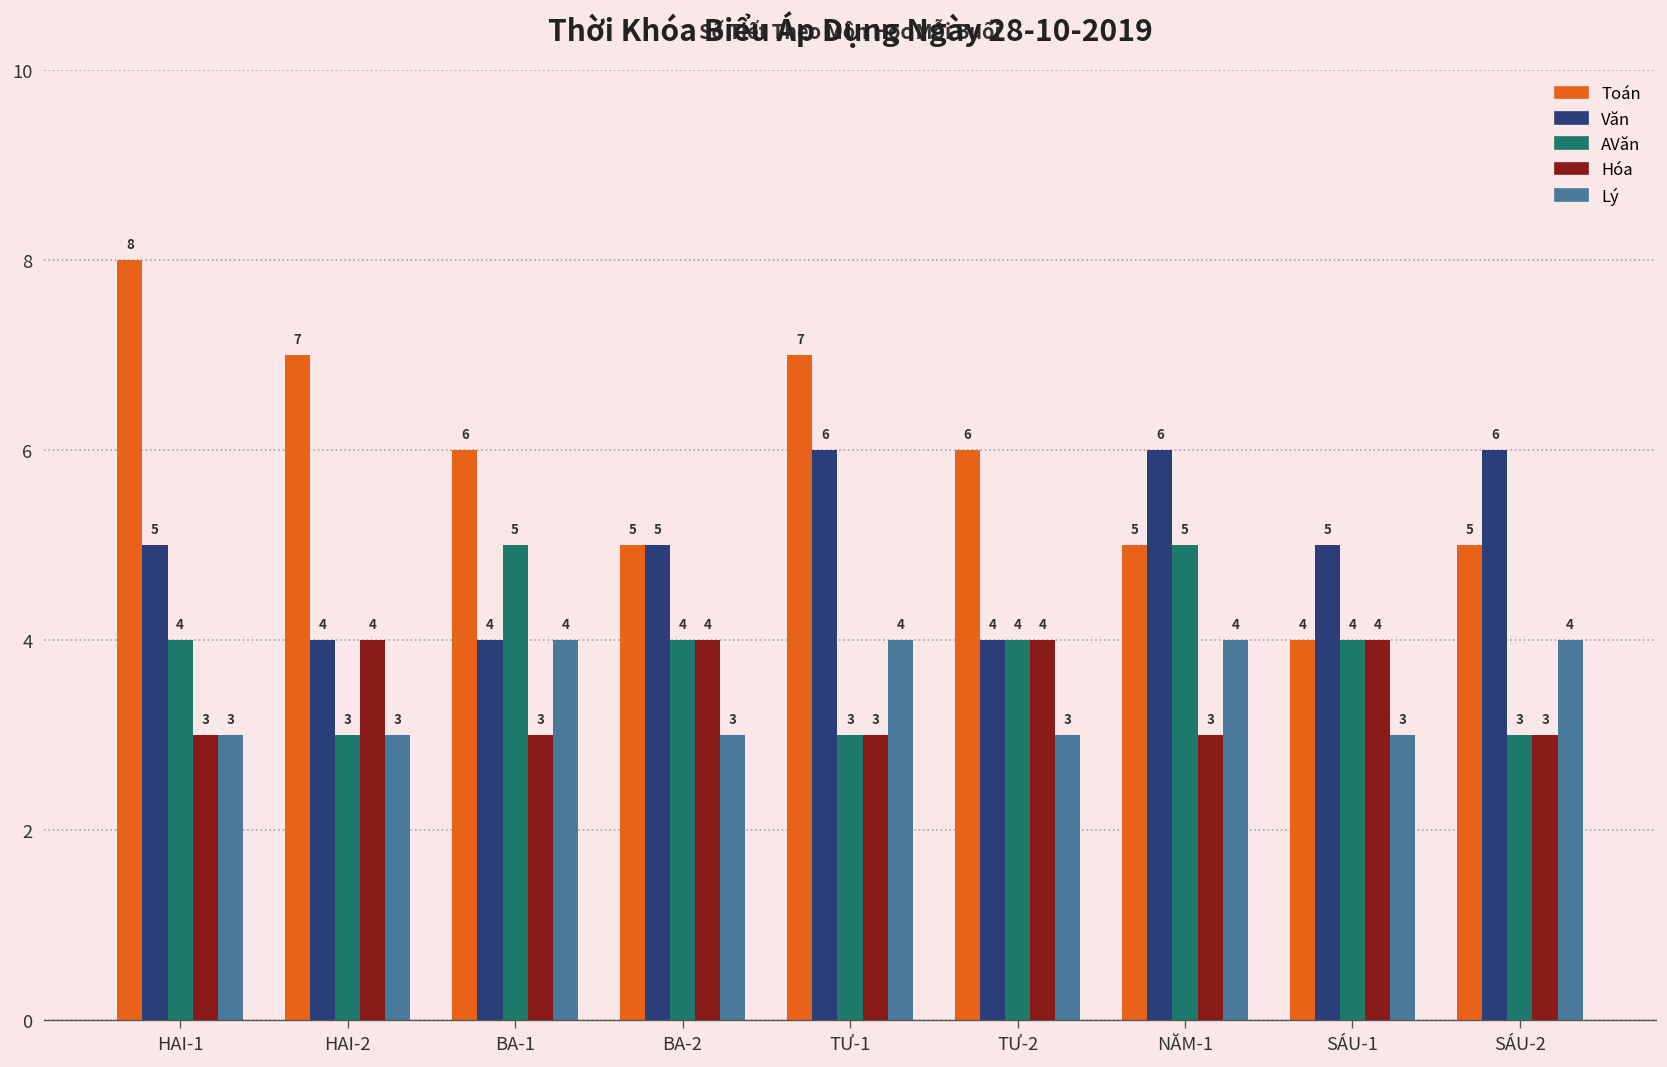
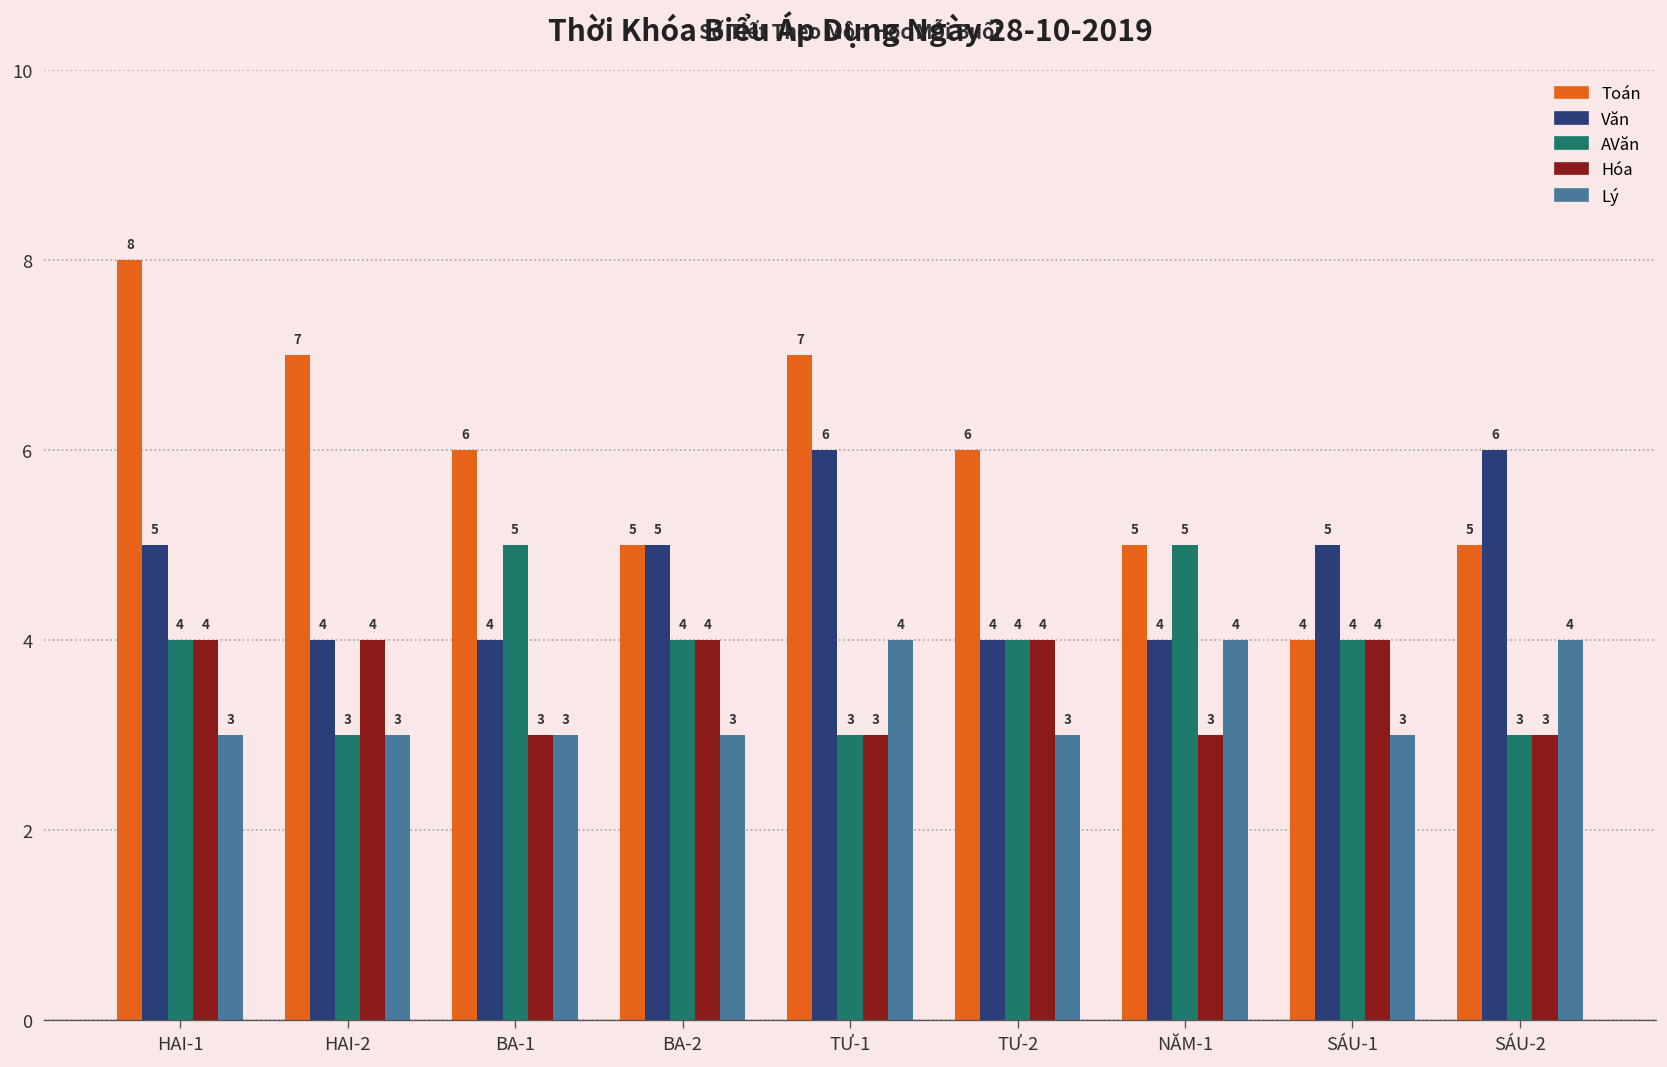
  {
    "Toán": {
      "HAI-1": 8,
      "HAI-2": 7,
      "BA-1": 6,
      "BA-2": 5,
      "TƯ-1": 7,
      "TƯ-2": 6,
      "NĂM-1": 5,
      "SÁU-1": 4,
      "SÁU-2": 5
    },
    "Văn": {
      "HAI-1": 5,
      "HAI-2": 4,
      "BA-1": 4,
      "BA-2": 5,
      "TƯ-1": 6,
      "TƯ-2": 4,
-     "NĂM-1": 6,
+     "NĂM-1": 4,
      "SÁU-1": 5,
      "SÁU-2": 6
    },
    "AVăn": {
      "HAI-1": 4,
      "HAI-2": 3,
      "BA-1": 5,
      "BA-2": 4,
      "TƯ-1": 3,
      "TƯ-2": 4,
      "NĂM-1": 5,
      "SÁU-1": 4,
      "SÁU-2": 3
    },
    "Hóa": {
-     "HAI-1": 3,
+     "HAI-1": 4,
      "HAI-2": 4,
      "BA-1": 3,
      "BA-2": 4,
      "TƯ-1": 3,
      "TƯ-2": 4,
      "NĂM-1": 3,
      "SÁU-1": 4,
      "SÁU-2": 3
    },
    "Lý": {
      "HAI-1": 3,
      "HAI-2": 3,
-     "BA-1": 4,
+     "BA-1": 3,
      "BA-2": 3,
      "TƯ-1": 4,
      "TƯ-2": 3,
      "NĂM-1": 4,
      "SÁU-1": 3,
      "SÁU-2": 4
    }
  }
